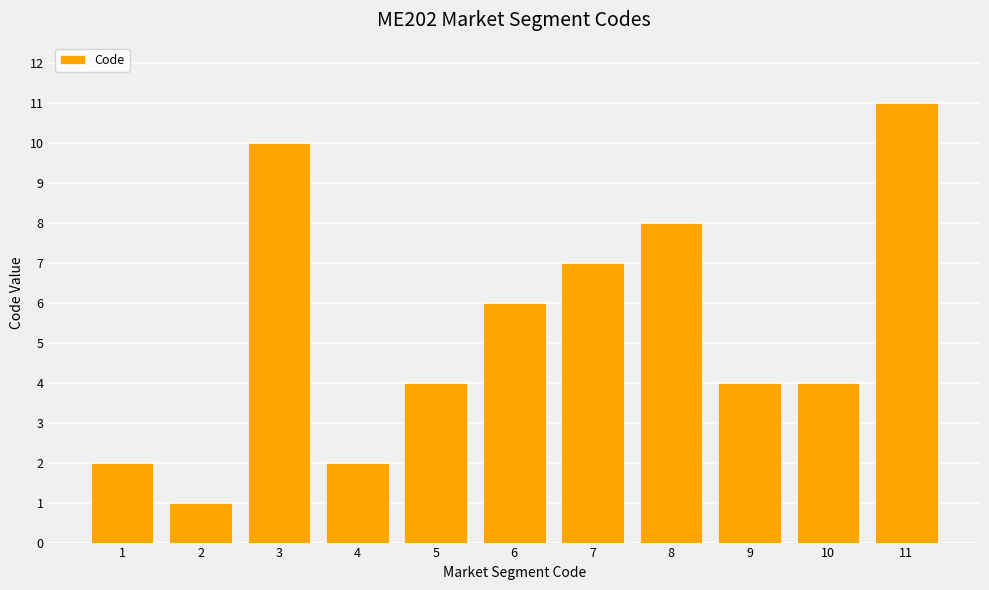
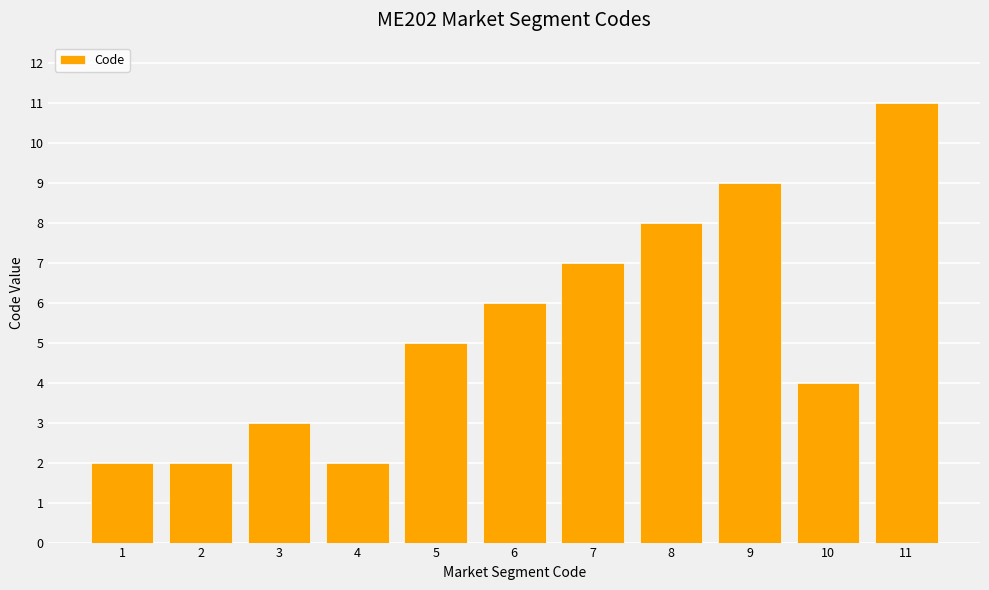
  {
    "1": 2,
-   "2": 1,
-   "3": 10,
+   "2": 2,
+   "3": 3,
    "4": 2,
-   "5": 4,
+   "5": 5,
    "6": 6,
    "7": 7,
    "8": 8,
-   "9": 4,
+   "9": 9,
    "10": 4,
    "11": 11
  }
